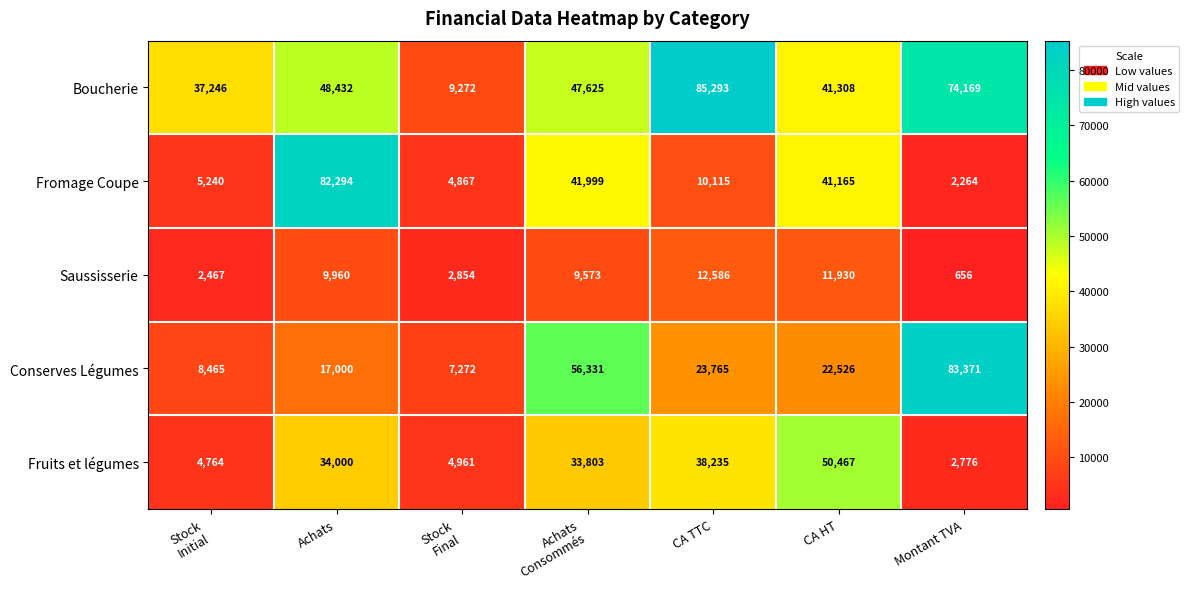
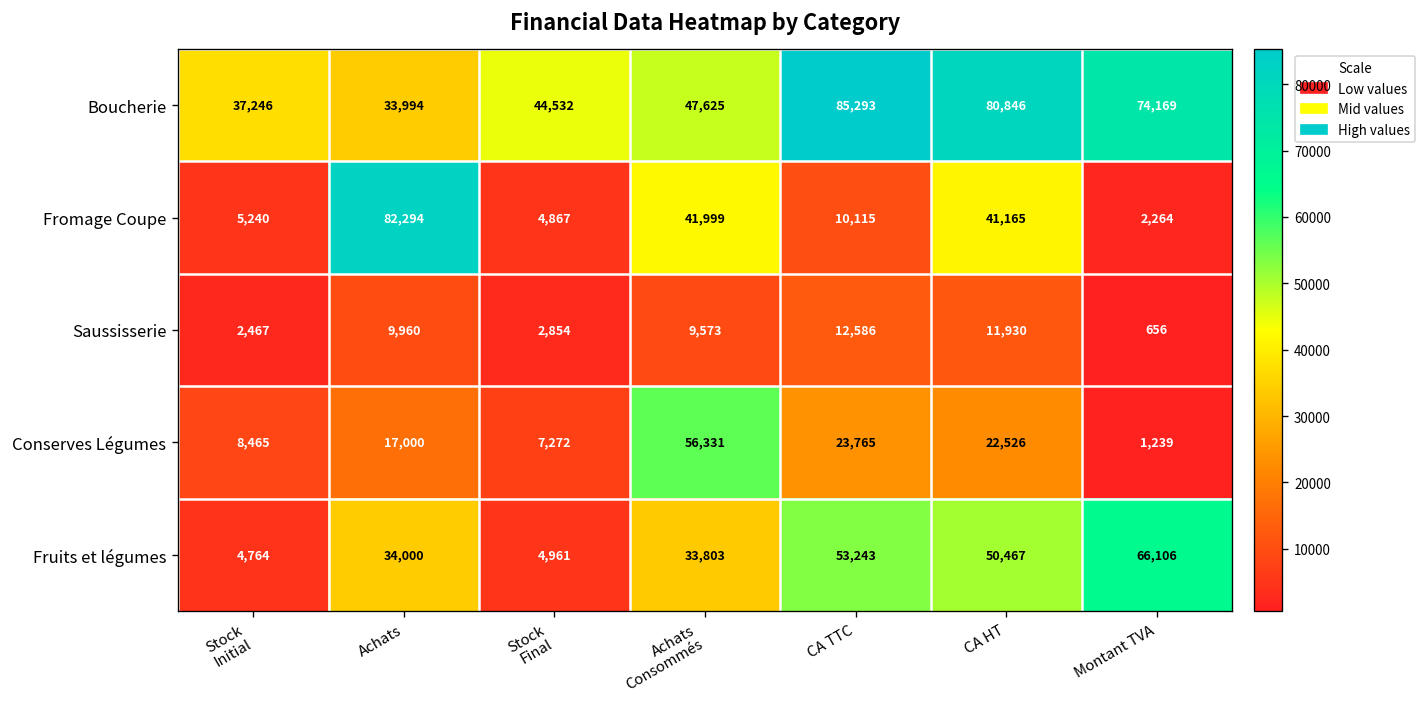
  {
    "Boucherie": {
      "Stock Initial": "37,246",
-     "Achats": "48,432",
-     "Stock Final": "9,272",
+     "Achats": "33,994",
+     "Stock Final": "44,532",
      "Achats Consommés": "47,625",
      "CA TTC": "85,293",
-     "CA HT": "41,308",
+     "CA HT": "80,846",
      "Montant TVA": "74,169"
    },
    "Fromage Coupe": {
      "Stock Initial": "5,240",
      "Achats": "82,294",
      "Stock Final": "4,867",
      "Achats Consommés": "41,999",
      "CA TTC": "10,115",
      "CA HT": "41,165",
      "Montant TVA": "2,264"
    },
    "Saussisserie": {
      "Stock Initial": "2,467",
      "Achats": "9,960",
      "Stock Final": "2,854",
      "Achats Consommés": "9,573",
      "CA TTC": "12,586",
      "CA HT": "11,930",
      "Montant TVA": "656"
    },
    "Conserves Légumes": {
      "Stock Initial": "8,465",
      "Achats": "17,000",
      "Stock Final": "7,272",
      "Achats Consommés": "56,331",
      "CA TTC": "23,765",
      "CA HT": "22,526",
-     "Montant TVA": "83,371"
+     "Montant TVA": "1,239"
    },
    "Fruits et légumes": {
      "Stock Initial": "4,764",
      "Achats": "34,000",
      "Stock Final": "4,961",
      "Achats Consommés": "33,803",
-     "CA TTC": "38,235",
+     "CA TTC": "53,243",
      "CA HT": "50,467",
-     "Montant TVA": "2,776"
+     "Montant TVA": "66,106"
    }
  }
